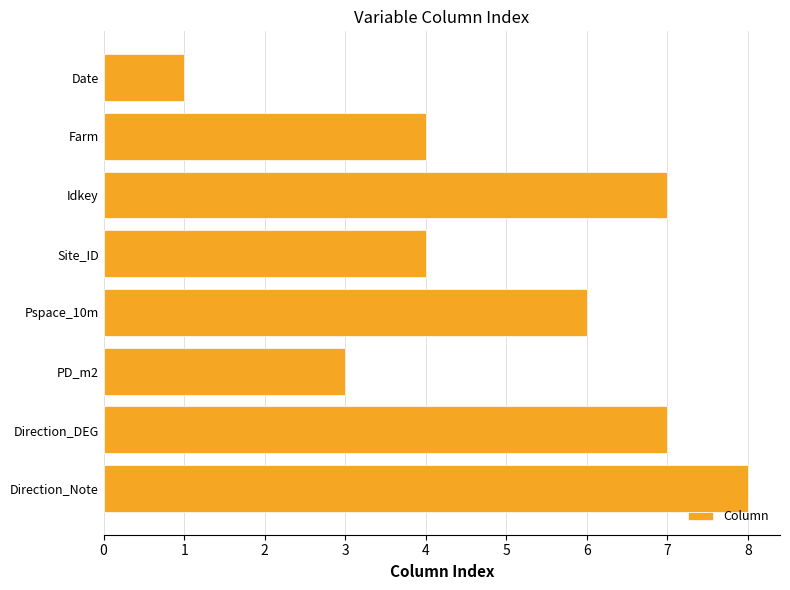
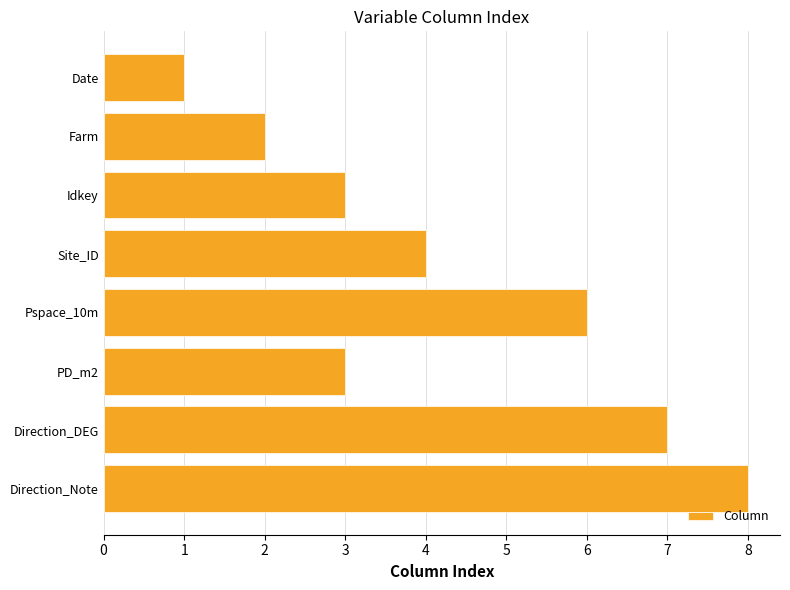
  {
    "Date": 1,
-   "Farm": 4,
-   "Idkey": 7,
+   "Farm": 2,
+   "Idkey": 3,
    "Site_ID": 4,
    "Pspace_10m": 6,
    "PD_m2": 3,
    "Direction_DEG": 7,
    "Direction_Note": 8
  }
